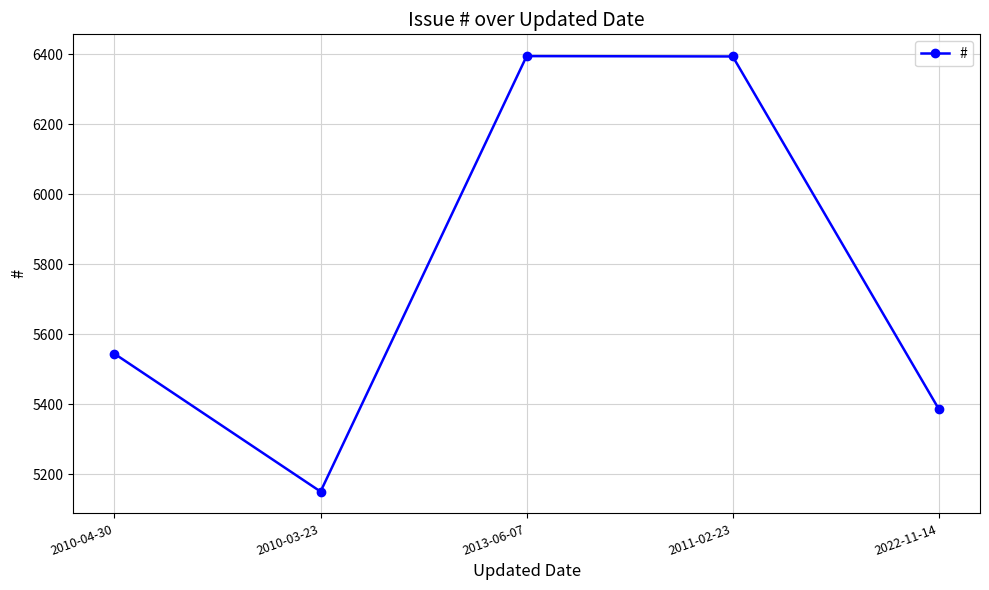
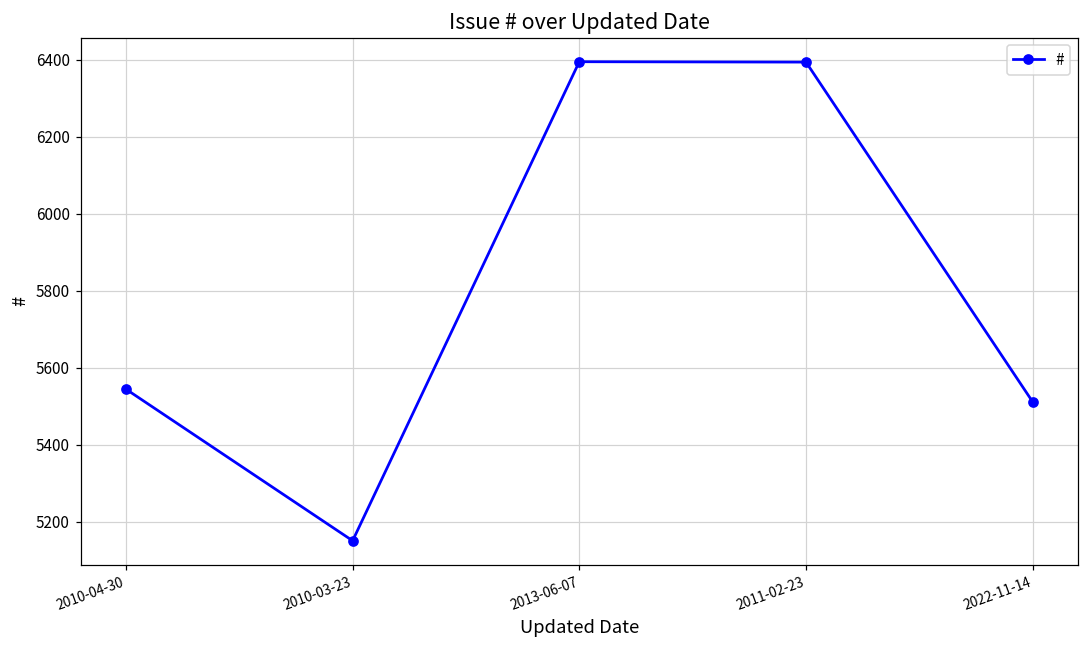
  {
    "2010-04-30": 5540,
    "2010-03-23": 5150,
    "2013-06-07": 6400,
    "2011-02-23": 6390,
-   "2022-11-14": 5390
+   "2022-11-14": 5510
  }
